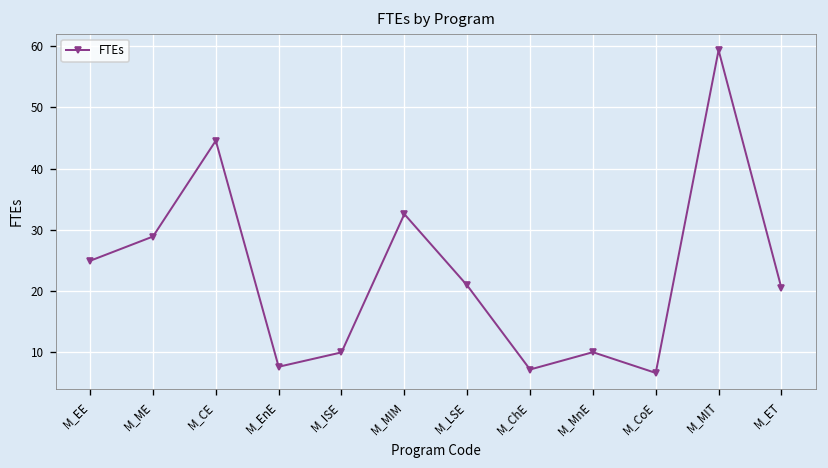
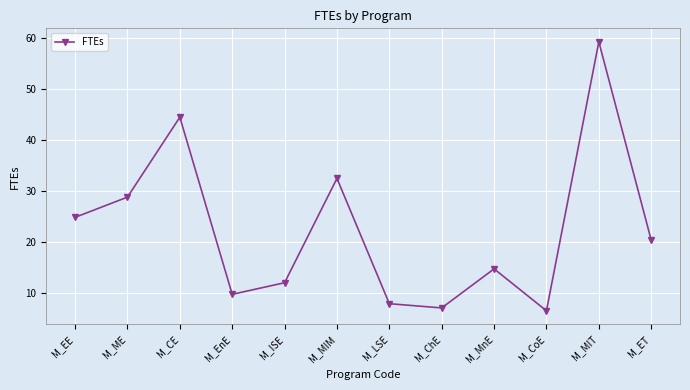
  {
    "M_EE": 25,
    "M_ME": 29,
    "M_CE": 45,
-   "M_EnE": 8,
-   "M_ISE": 10,
+   "M_EnE": 10,
+   "M_ISE": 12,
    "M_MIM": 33,
-   "M_LSE": 21,
+   "M_LSE": 8,
    "M_ChE": 7,
-   "M_MnE": 10,
+   "M_MnE": 15,
    "M_CoE": 7,
    "M_MIT": 59,
    "M_ET": 20
  }
